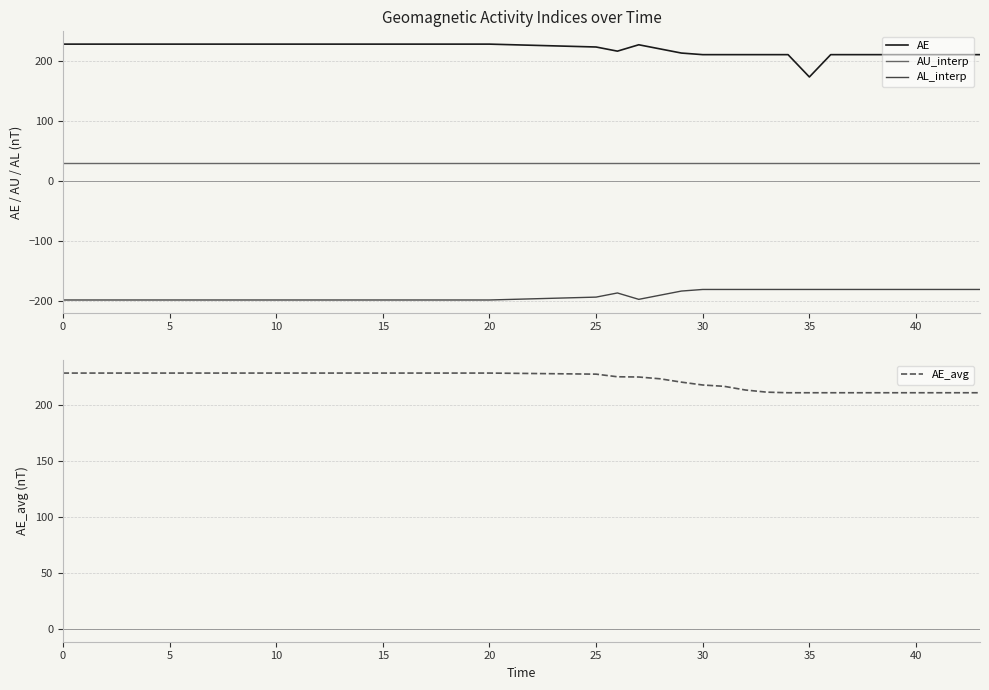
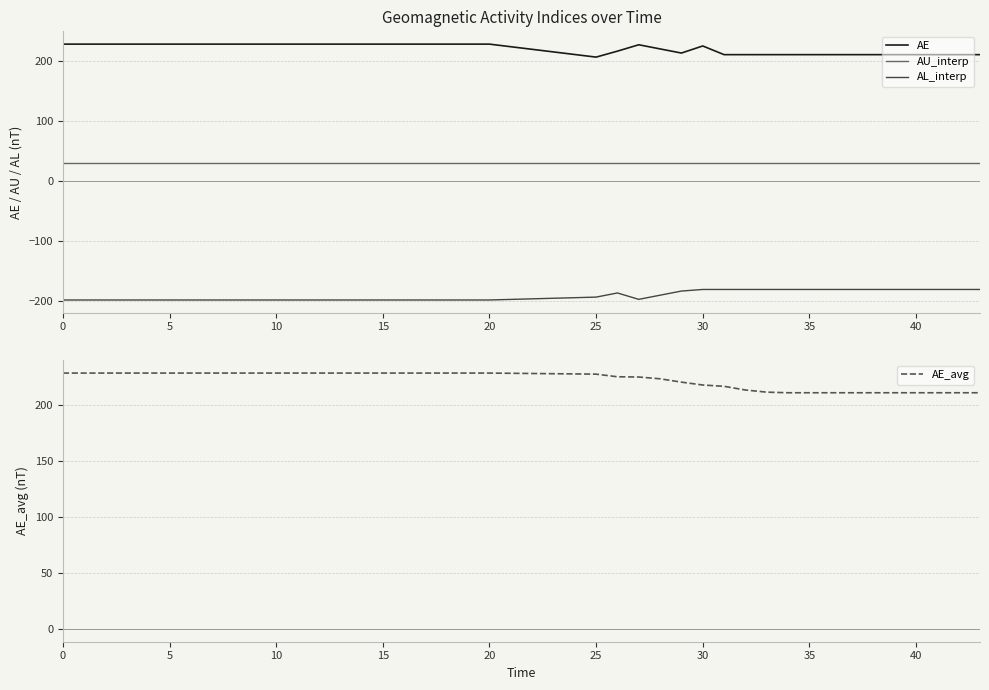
  {
    "Geomagnetic Activity Indices over Time": {
      "AE": {
        "0": 230,
        "5": 230,
        "10": 230,
        "15": 230,
        "20": 230,
-       "25": 220,
-       "30": 210,
-       "35": 170
+       "25": 210,
+       "30": 220,
+       "35": 210
      }
    }
  }
